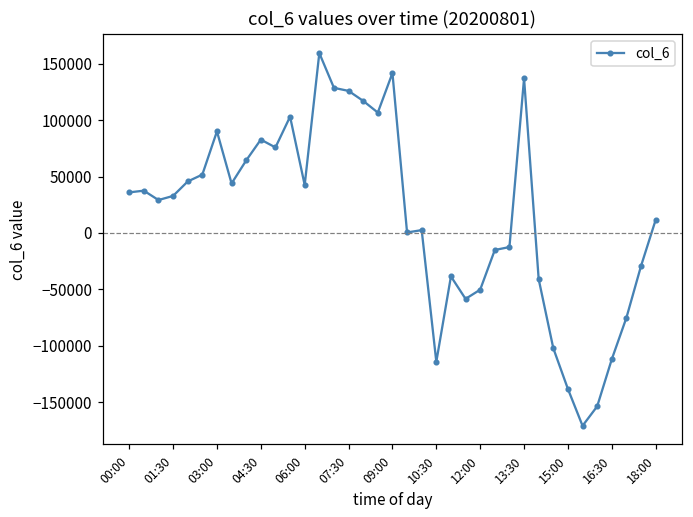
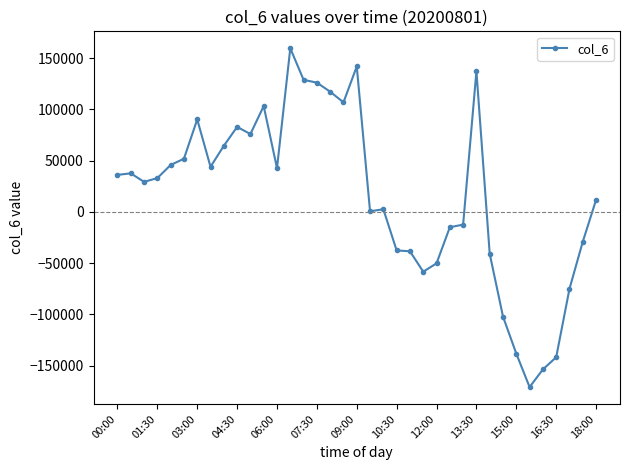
  {
    "00:00": 36000,
    "01:30": 33000,
    "03:00": 90000,
    "04:30": 83000,
    "06:00": 43000,
    "07:30": 126000,
    "09:00": 142000,
-   "10:30": -114000,
+   "10:30": -38000,
    "12:00": -50000,
    "13:30": 137000,
    "15:00": -138000,
-   "16:30": -112000,
+   "16:30": -142000,
    "18:00": 12000
  }
